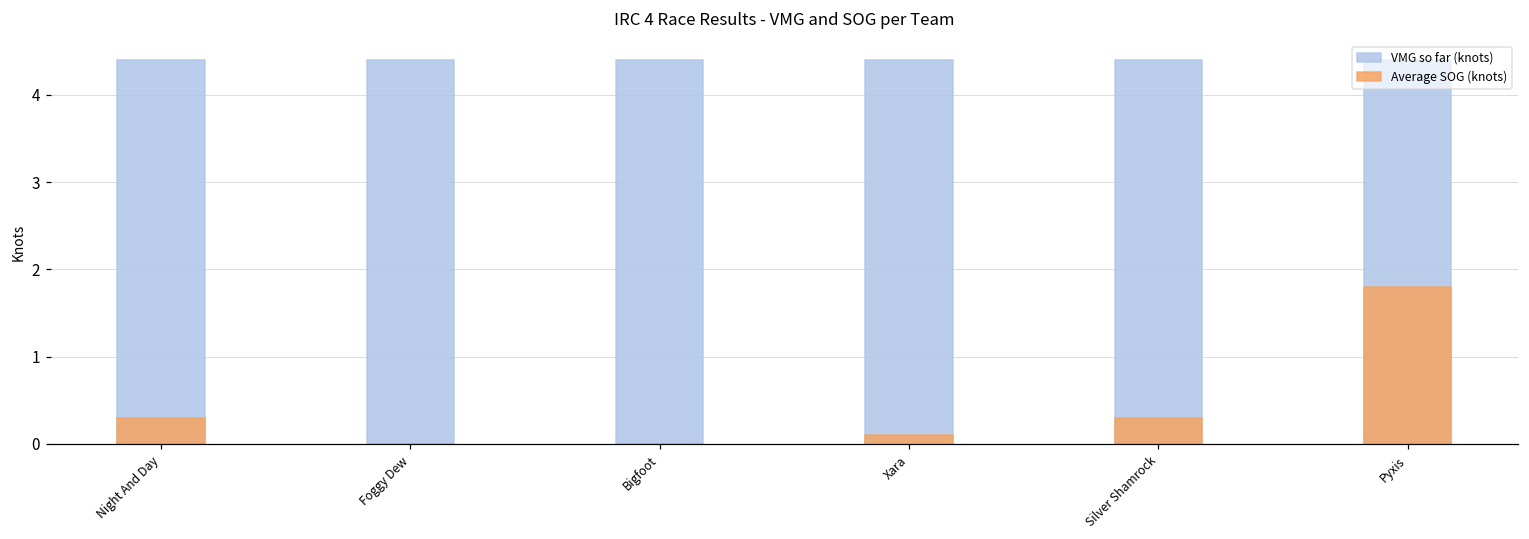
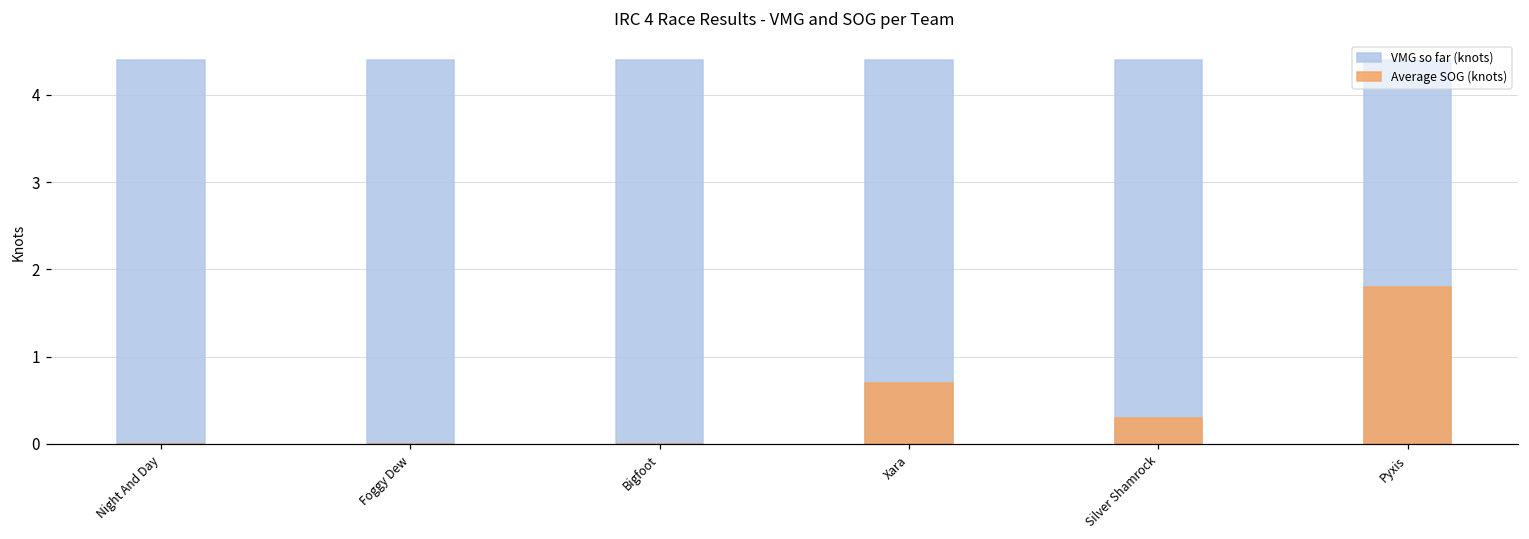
  {
    "VMG so far (knots)": {
      "Night And Day": 4.4,
      "Foggy Dew": 4.4,
      "Bigfoot": 4.4,
      "Xara": 4.4,
      "Silver Shamrock": 4.4
    },
    "Average SOG (knots)": {
-     "Night And Day": 0.3,
+     "Night And Day": 0.0,
      "Foggy Dew": 0.0,
      "Bigfoot": 0.0,
-     "Xara": 0.1
+     "Xara": 0.7
    }
  }
